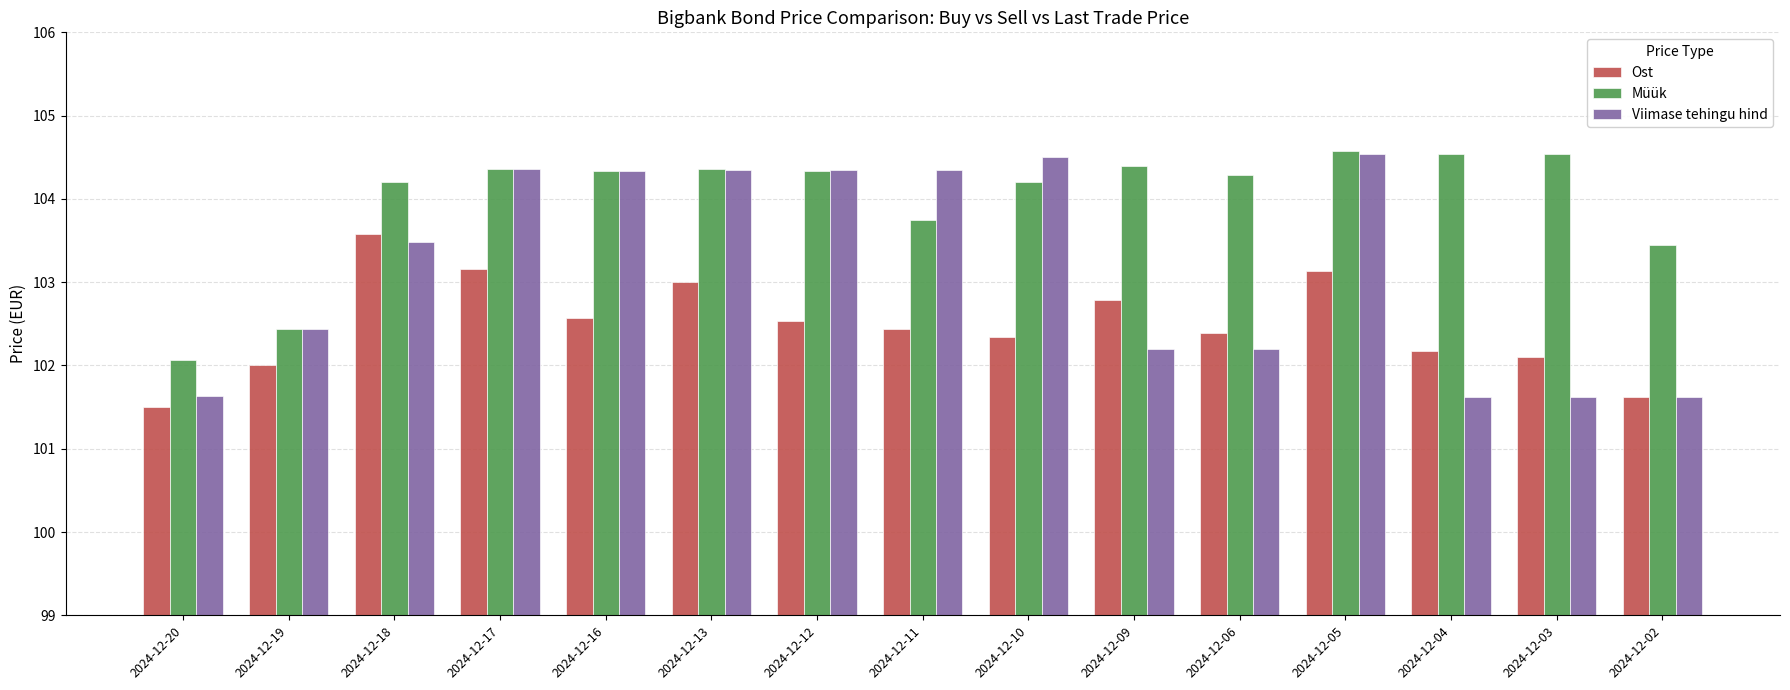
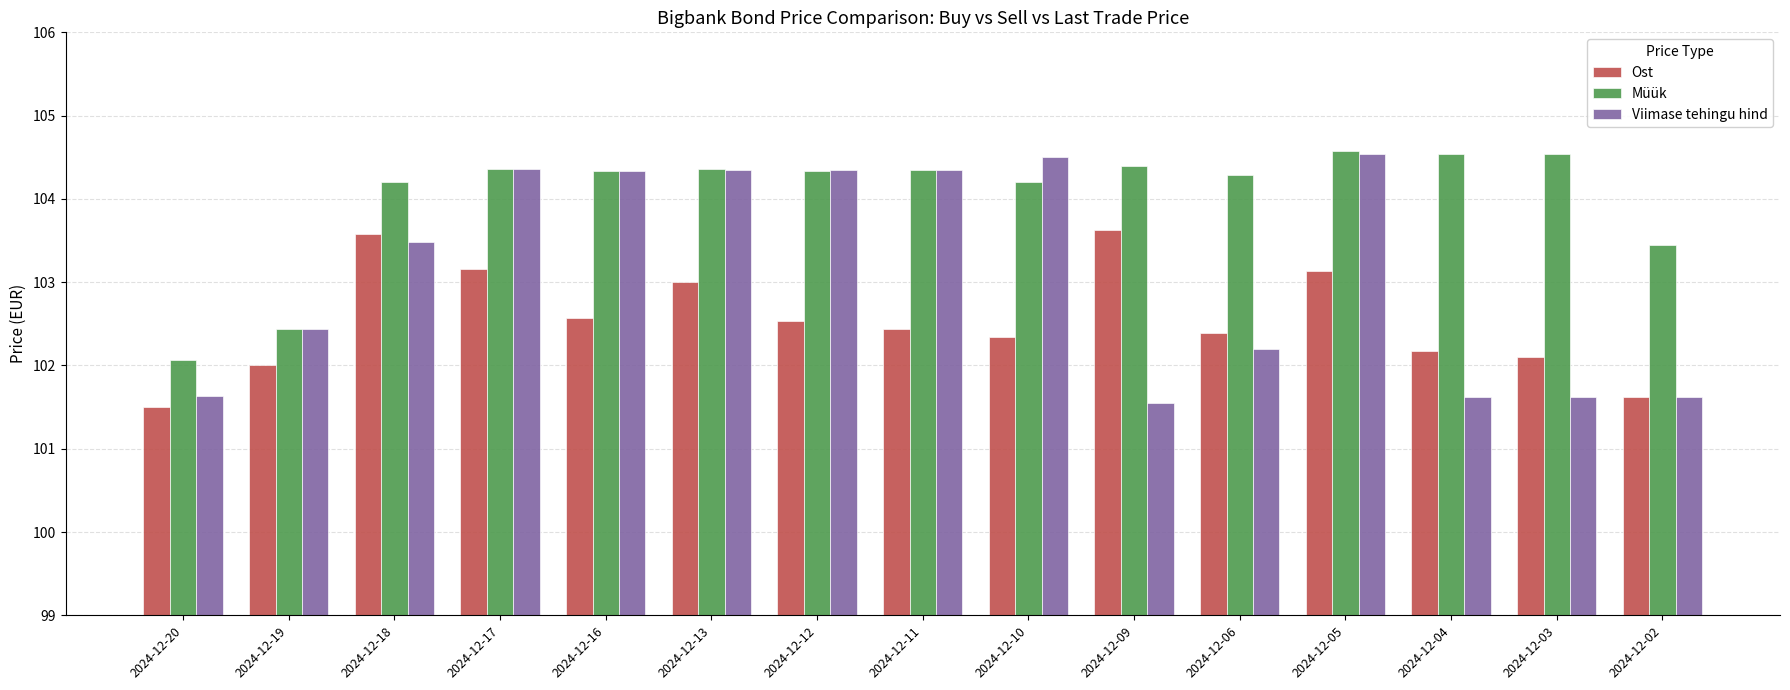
  {
    "Ost": {
      "2024-12-20": 101.5,
      "2024-12-19": 102.0,
      "2024-12-18": 103.6,
      "2024-12-17": 103.2,
      "2024-12-16": 102.6,
      "2024-12-13": 103.0,
      "2024-12-12": 102.5,
      "2024-12-11": 102.4,
      "2024-12-10": 102.3,
-     "2024-12-09": 102.8,
+     "2024-12-09": 103.6,
      "2024-12-06": 102.4,
      "2024-12-05": 103.1,
      "2024-12-04": 102.2,
      "2024-12-03": 102.1,
      "2024-12-02": 101.6
    },
    "Müük": {
      "2024-12-20": 102.1,
      "2024-12-19": 102.4,
      "2024-12-18": 104.2,
      "2024-12-17": 104.4,
      "2024-12-16": 104.3,
      "2024-12-13": 104.4,
      "2024-12-12": 104.3,
-     "2024-12-11": 103.8,
+     "2024-12-11": 104.4,
      "2024-12-10": 104.2,
      "2024-12-09": 104.4,
      "2024-12-06": 104.3,
      "2024-12-05": 104.6,
      "2024-12-04": 104.5,
      "2024-12-03": 104.5,
      "2024-12-02": 103.4
    },
    "Viimase tehingu hind": {
      "2024-12-20": 101.6,
      "2024-12-19": 102.4,
      "2024-12-18": 103.5,
      "2024-12-17": 104.4,
      "2024-12-16": 104.3,
      "2024-12-13": 104.3,
      "2024-12-12": 104.3,
      "2024-12-11": 104.3,
      "2024-12-10": 104.5,
-     "2024-12-09": 102.2,
+     "2024-12-09": 101.6,
      "2024-12-06": 102.2,
      "2024-12-05": 104.5,
      "2024-12-04": 101.6,
      "2024-12-03": 101.6,
      "2024-12-02": 101.6
    }
  }
